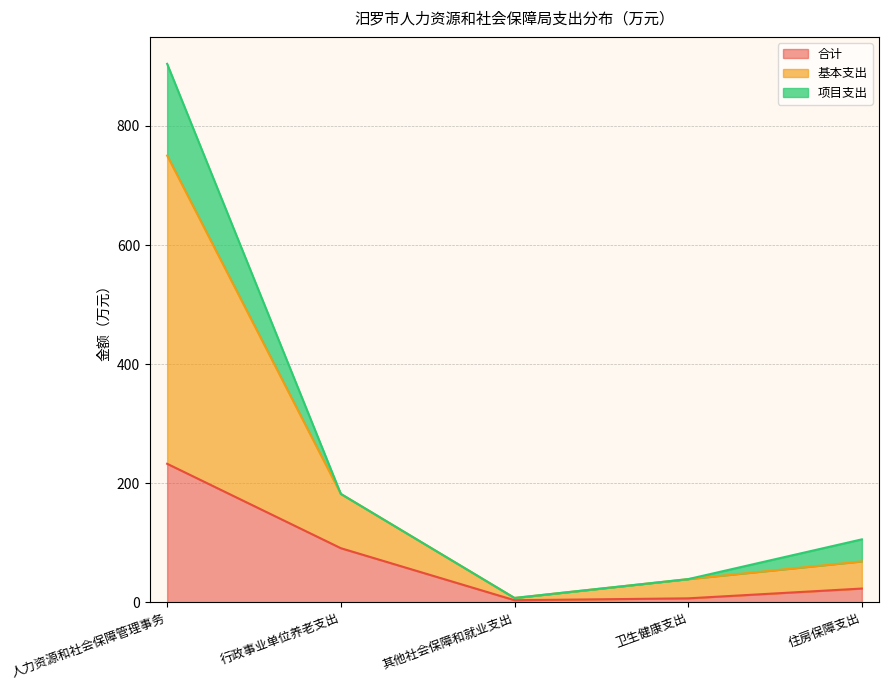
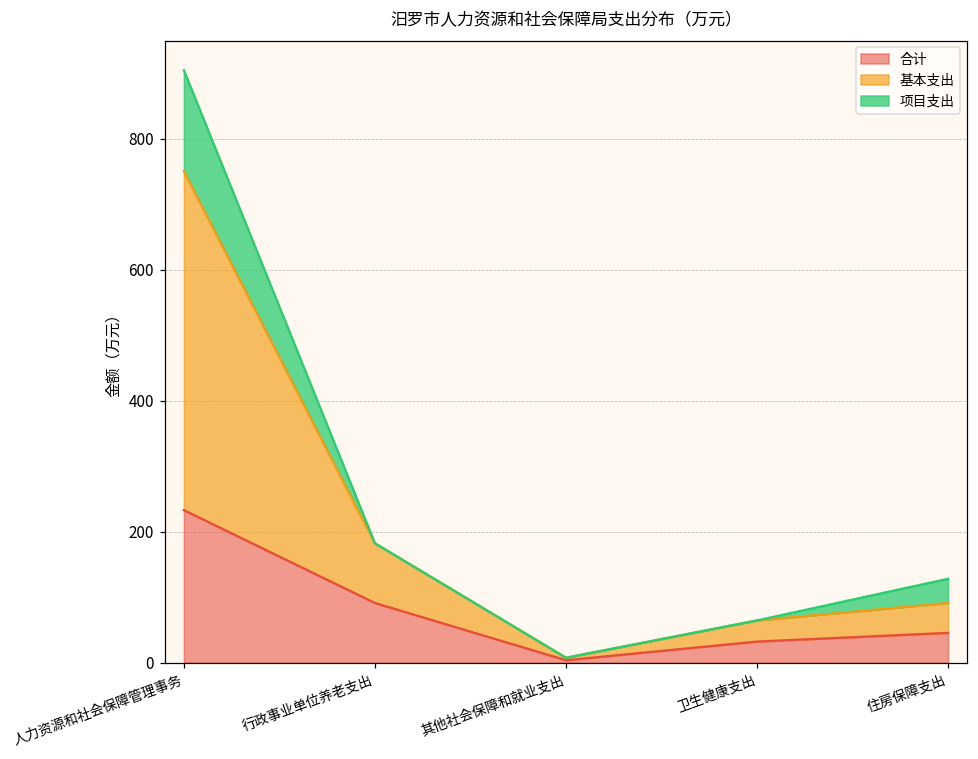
  {
    "合计": {
      "人力资源和社会保障管理事务": 230,
      "行政事业单位养老支出": 90,
-     "卫生健康支出": 10,
-     "住房保障支出": 20
+     "卫生健康支出": 30,
+     "住房保障支出": 50
    },
    "基本支出": {
      "人力资源和社会保障管理事务": 520,
      "住房保障支出": 50
    },
    "项目支出": {
      "人力资源和社会保障管理事务": 150,
      "住房保障支出": 40
    }
  }
